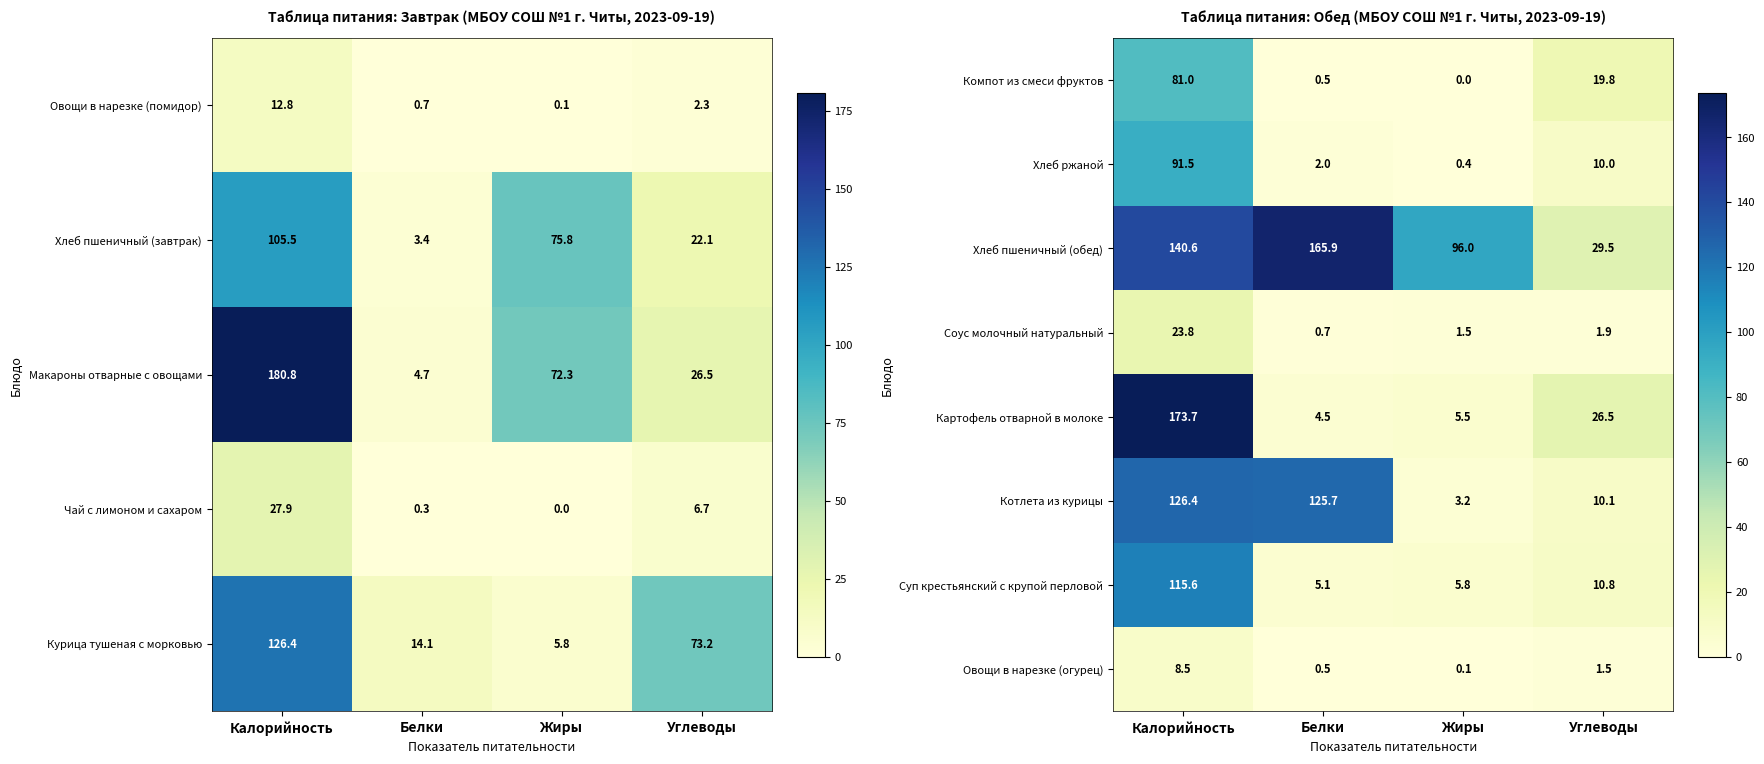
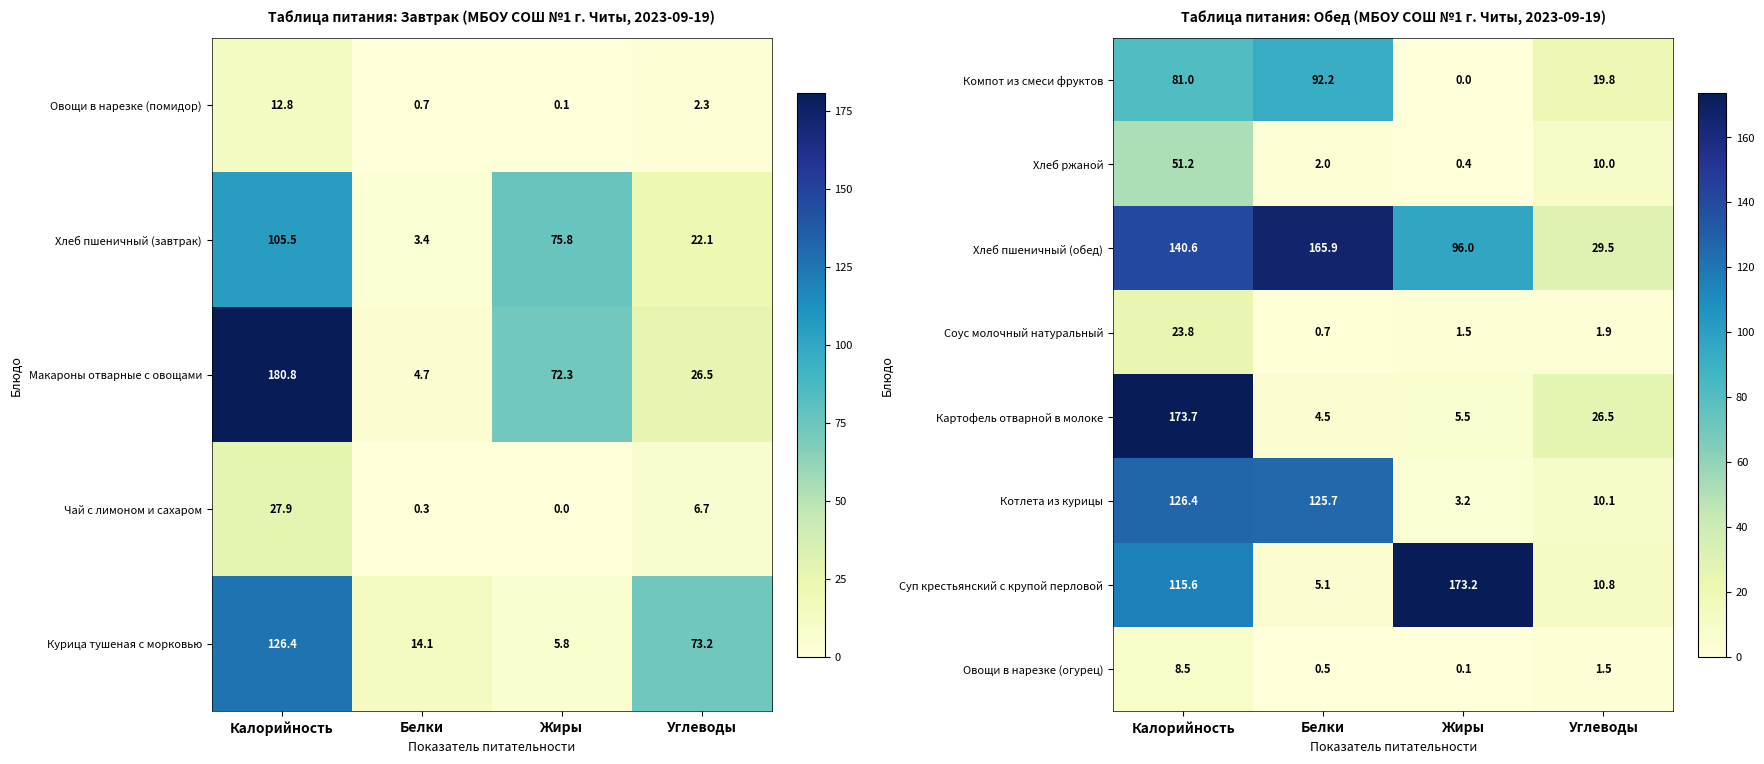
  {
    "Таблица питания: Завтрак (МБОУ СОШ №1 г. Читы, 2023-09-19)": {
      "Овощи в нарезке (помидор)": {
        "Калорийность": 12.8,
        "Белки": 0.7,
        "Жиры": 0.1,
        "Углеводы": 2.3
      },
      "Хлеб пшеничный (завтрак)": {
        "Калорийность": 105.5,
        "Белки": 3.4,
        "Жиры": 75.8,
        "Углеводы": 22.1
      },
      "Макароны отварные с овощами": {
        "Калорийность": 180.8,
        "Белки": 4.7,
        "Жиры": 72.3,
        "Углеводы": 26.5
      },
      "Чай с лимоном и сахаром": {
        "Калорийность": 27.9,
        "Белки": 0.3,
        "Жиры": 0.0,
        "Углеводы": 6.7
      },
      "Курица тушеная с морковью": {
        "Калорийность": 126.4,
        "Белки": 14.1,
        "Жиры": 5.8,
        "Углеводы": 73.2
      }
    },
    "Таблица питания: Обед (МБОУ СОШ №1 г. Читы, 2023-09-19)": {
      "Компот из смеси фруктов": {
        "Калорийность": 81.0,
-       "Белки": 0.5,
+       "Белки": 92.2,
        "Жиры": 0.0,
        "Углеводы": 19.8
      },
      "Хлеб ржаной": {
-       "Калорийность": 91.5,
+       "Калорийность": 51.2,
        "Белки": 2.0,
        "Жиры": 0.4,
        "Углеводы": 10.0
      },
      "Хлеб пшеничный (обед)": {
        "Калорийность": 140.6,
        "Белки": 165.9,
        "Жиры": 96.0,
        "Углеводы": 29.5
      },
      "Соус молочный натуральный": {
        "Калорийность": 23.8,
        "Белки": 0.7,
        "Жиры": 1.5,
        "Углеводы": 1.9
      },
      "Картофель отварной в молоке": {
        "Калорийность": 173.7,
        "Белки": 4.5,
        "Жиры": 5.5,
        "Углеводы": 26.5
      },
      "Котлета из курицы": {
        "Калорийность": 126.4,
        "Белки": 125.7,
        "Жиры": 3.2,
        "Углеводы": 10.1
      },
      "Суп крестьянский с крупой перловой": {
        "Калорийность": 115.6,
        "Белки": 5.1,
-       "Жиры": 5.8,
+       "Жиры": 173.2,
        "Углеводы": 10.8
      },
      "Овощи в нарезке (огурец)": {
        "Калорийность": 8.5,
        "Белки": 0.5,
        "Жиры": 0.1,
        "Углеводы": 1.5
      }
    }
  }
